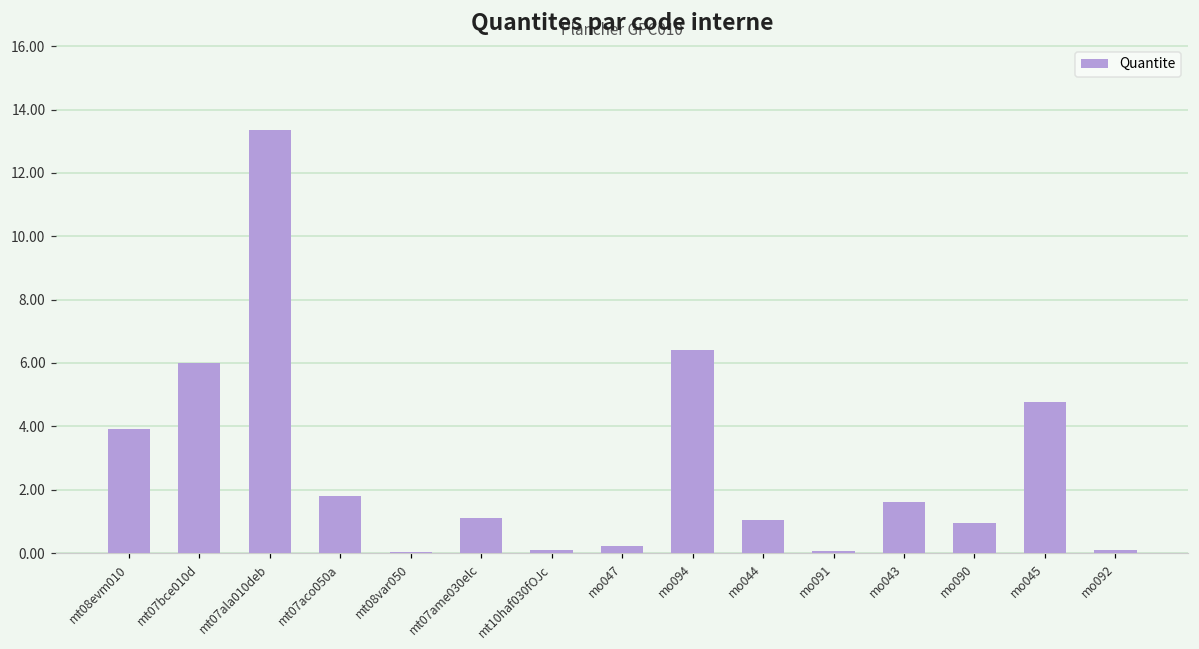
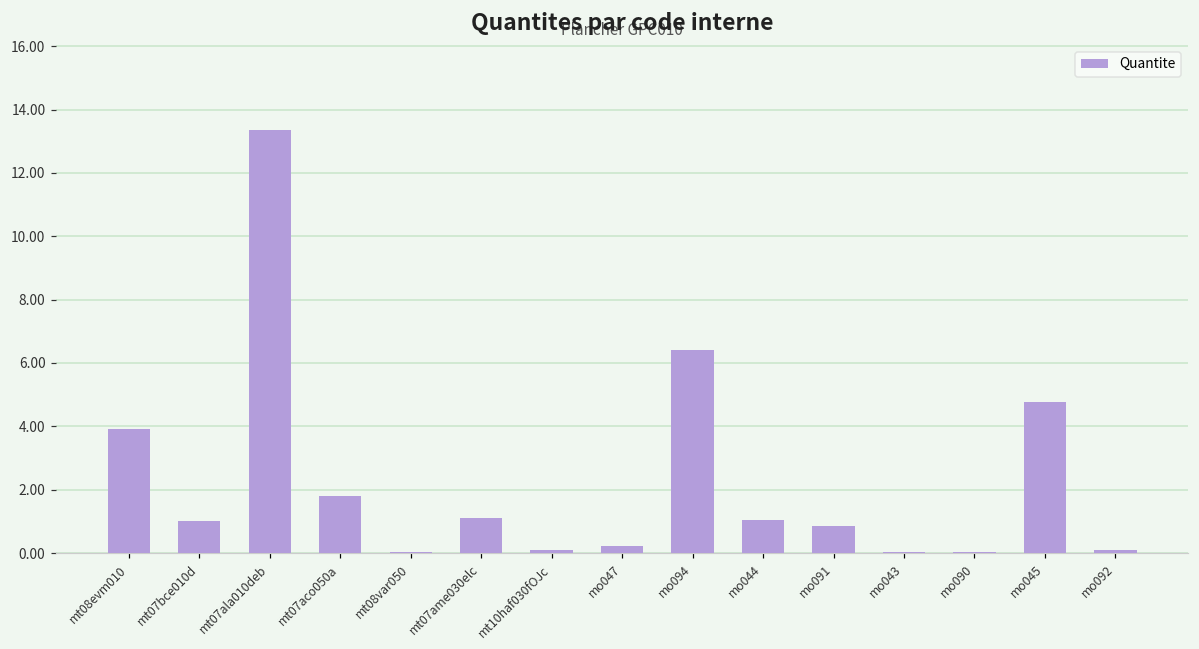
  {
    "mt08evm010": 3.9,
-   "mt07bce010d": 6,
+   "mt07bce010d": 1,
    "mt07ala010deb": 13.4,
    "mt07aco050a": 1.8,
    "mt07ame030elc": 1.1,
    "mo047": 0.2,
    "mo094": 6.4,
    "mo044": 1.0,
-   "mo091": 0.1,
-   "mo043": 1.6,
-   "mo090": 1.0,
+   "mo091": 0.8,
+   "mo043": 0.0,
+   "mo090": 0.0,
    "mo045": 4.8,
    "mo092": 0.1
  }
